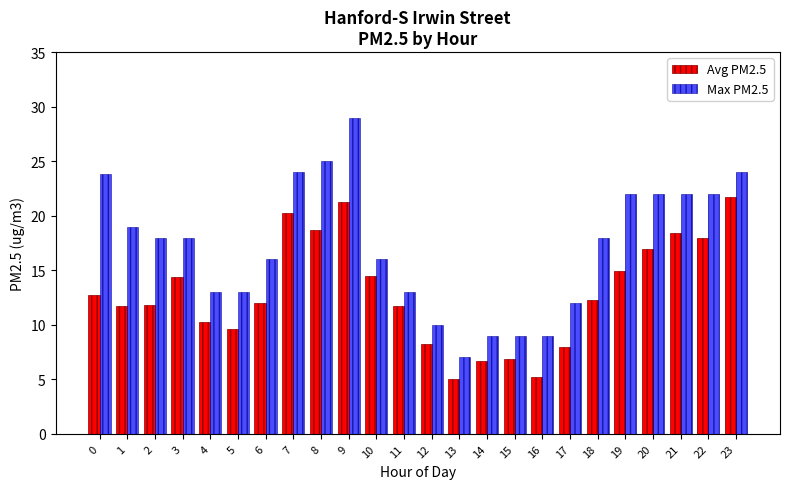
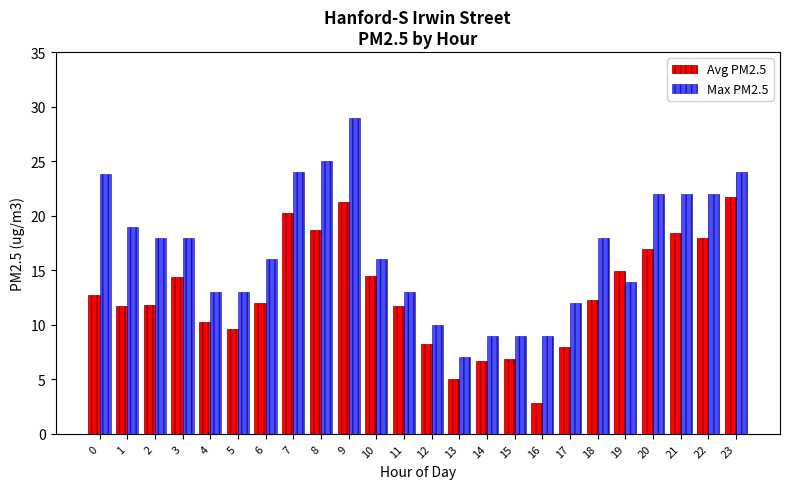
  {
    "Avg PM2.5": {
      "0": 12.7,
      "1": 11.8,
      "2": 11.8,
      "3": 14.4,
      "4": 10.3,
      "5": 9.6,
      "6": 12.0,
      "7": 20.2,
      "8": 18.7,
      "9": 21.3,
      "10": 14.5,
      "11": 11.8,
      "12": 8.3,
      "13": 5.0,
      "14": 6.7,
      "15": 6.9,
-     "16": 5.2,
+     "16": 2.9,
      "17": 8.0,
      "18": 12.3,
      "19": 14.9,
      "20": 16.9,
      "21": 18.5,
      "22": 18.0,
      "23": 21.7
    },
    "Max PM2.5": {
      "0": 23.8,
      "1": 19.0,
      "2": 18.0,
      "3": 18.0,
      "4": 13.0,
      "5": 13.0,
      "6": 16.0,
      "7": 24.0,
      "8": 25.0,
      "9": 29.0,
      "10": 16.0,
      "11": 13.0,
      "12": 10.0,
      "13": 7.0,
      "14": 9.0,
      "15": 9.0,
      "16": 9.0,
      "17": 12.0,
      "18": 18.0,
-     "19": 22.0,
+     "19": 13.9,
      "20": 22.0,
      "21": 22.0,
      "22": 22.0,
      "23": 24.0
    }
  }
